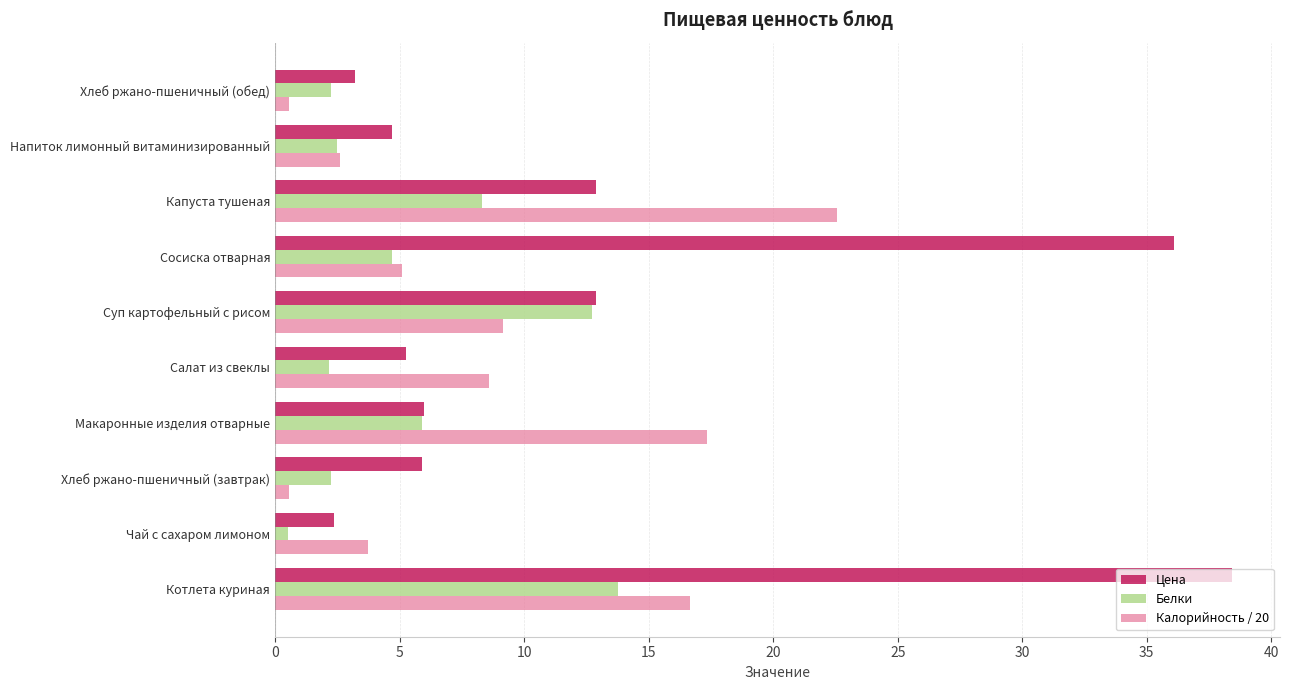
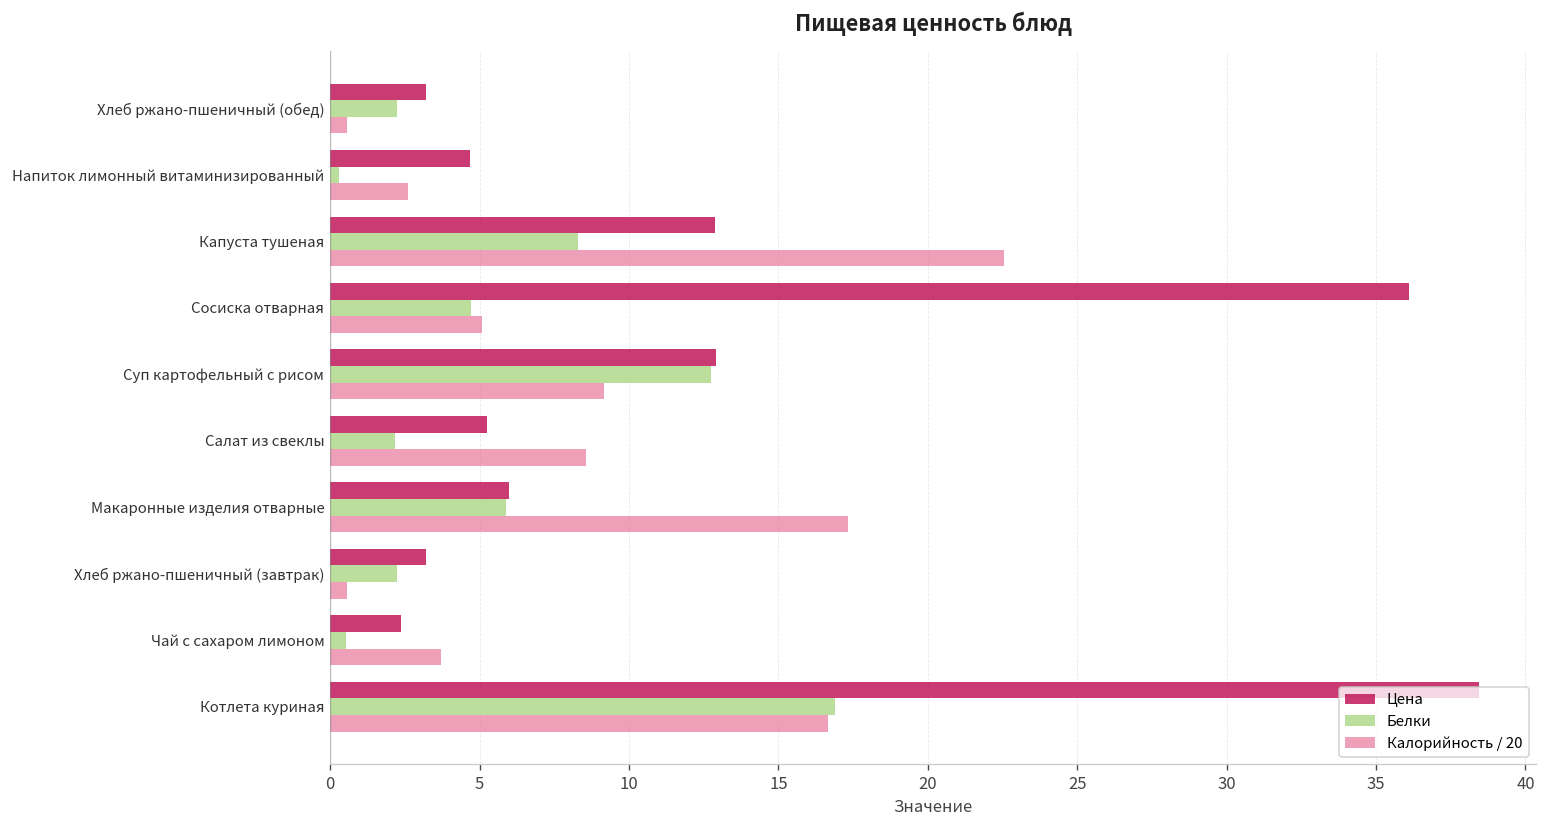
  {
    "Цена": {
      "Хлеб ржано-пшеничный (обед)": 3.2,
      "Напиток лимонный витаминизированный": 4.7,
      "Капуста тушеная": 12.9,
      "Сосиска отварная": 36.1,
      "Суп картофельный с рисом": 12.9,
      "Салат из свеклы": 5.3,
      "Макаронные изделия отварные": 6.0,
-     "Хлеб ржано-пшеничный (завтрак)": 5.9,
+     "Хлеб ржано-пшеничный (завтрак)": 3.2,
      "Чай с сахаром лимоном": 2.4
    },
    "Белки": {
      "Хлеб ржано-пшеничный (обед)": 2.2,
-     "Напиток лимонный витаминизированный": 2.5,
+     "Напиток лимонный витаминизированный": 0.3,
      "Капуста тушеная": 8.3,
      "Сосиска отварная": 4.7,
      "Суп картофельный с рисом": 12.7,
      "Салат из свеклы": 2.2,
      "Макаронные изделия отварные": 5.9,
      "Хлеб ржано-пшеничный (завтрак)": 2.2,
      "Чай с сахаром лимоном": 0.5,
-     "Котлета куриная": 13.8
+     "Котлета куриная": 16.9
    },
    "Калорийность / 20": {
      "Хлеб ржано-пшеничный (обед)": 0.5,
      "Напиток лимонный витаминизированный": 2.6,
      "Капуста тушеная": 22.6,
      "Сосиска отварная": 5.1,
      "Суп картофельный с рисом": 9.2,
      "Салат из свеклы": 8.6,
      "Макаронные изделия отварные": 17.3,
      "Хлеб ржано-пшеничный (завтрак)": 0.5,
      "Чай с сахаром лимоном": 3.7,
      "Котлета куриная": 16.7
    }
  }
